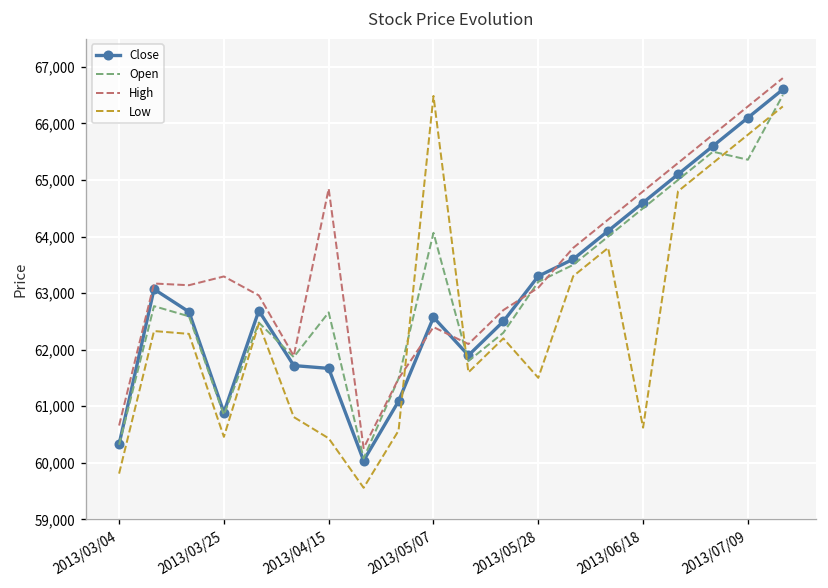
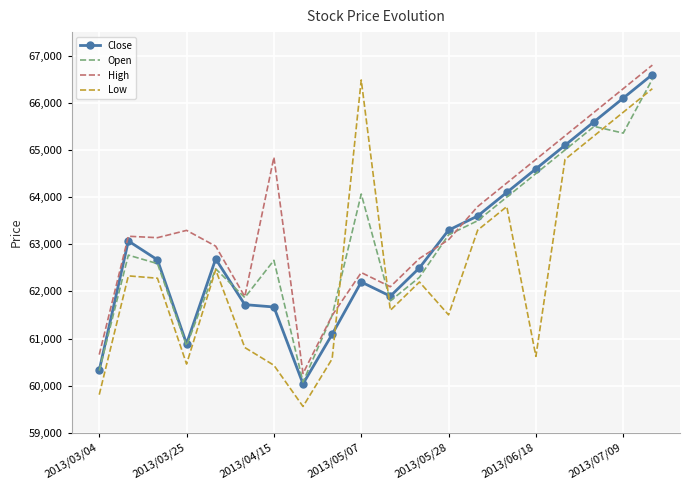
  {
    "Close": {
      "2013/04/15": "61,700",
-     "2013/05/07": "62,600",
+     "2013/05/07": "62,200",
      "2013/05/28": "63,300",
      "2013/06/18": "64,600",
      "2013/07/09": "66,100"
    },
    "Open": {
      "2013/04/15": "62,700",
      "2013/05/07": "64,100",
      "2013/05/28": "63,200",
      "2013/06/18": "64,500",
      "2013/07/09": "65,400"
    },
    "High": {
      "2013/03/04": "60,700",
      "2013/03/25": "63,300",
      "2013/04/15": "64,800",
      "2013/05/07": "62,400",
      "2013/05/28": "63,100",
      "2013/06/18": "64,800",
      "2013/07/09": "66,300"
    },
    "Low": {
      "2013/03/04": "59,800",
      "2013/03/25": "60,500",
      "2013/04/15": "60,400",
      "2013/05/07": "66,500",
      "2013/05/28": "61,500",
      "2013/06/18": "60,600",
      "2013/07/09": "65,800"
    }
  }
